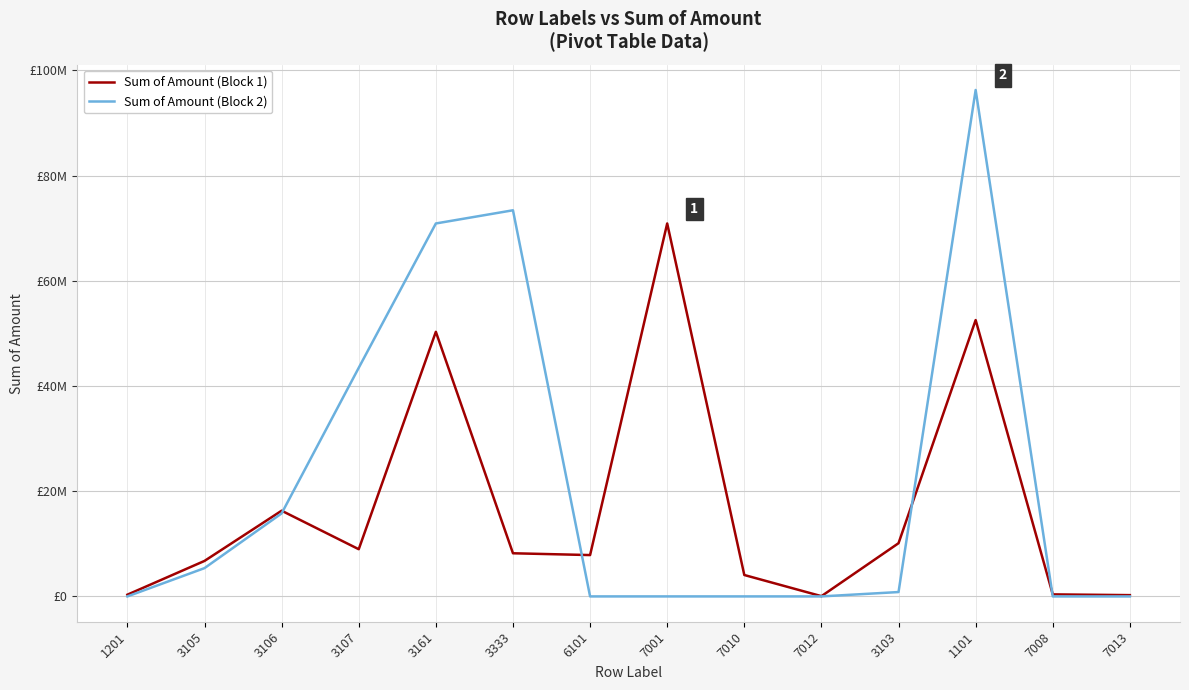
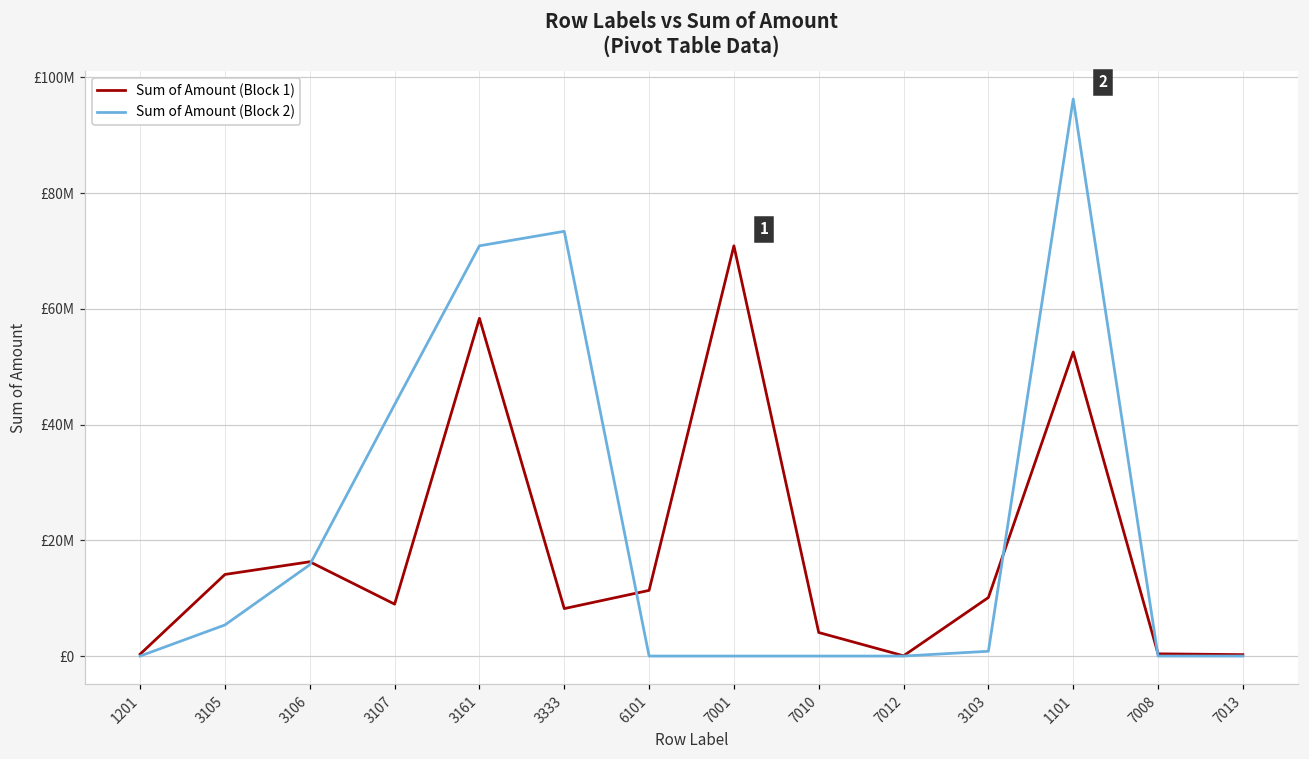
  {
    "Sum of Amount (Block 1)": {
-     "3105": "£7000000",
+     "3105": "£14000000",
      "3106": "£16000000",
      "3107": "£9000000",
-     "3161": "£50000000",
+     "3161": "£58000000",
      "3333": "£8000000",
-     "6101": "£8000000",
+     "6101": "£11000000",
      "7010": "£4000000",
      "3103": "£10000000",
      "1101": "£53000000"
    },
    "Sum of Amount (Block 2)": {
      "3105": "£5000000",
      "3106": "£16000000",
      "3107": "£43000000",
      "3161": "£71000000",
      "3333": "£73000000",
      "6101": "£0",
      "7001": "£0",
      "7010": "£0",
      "3103": "£1000000"
    }
  }
